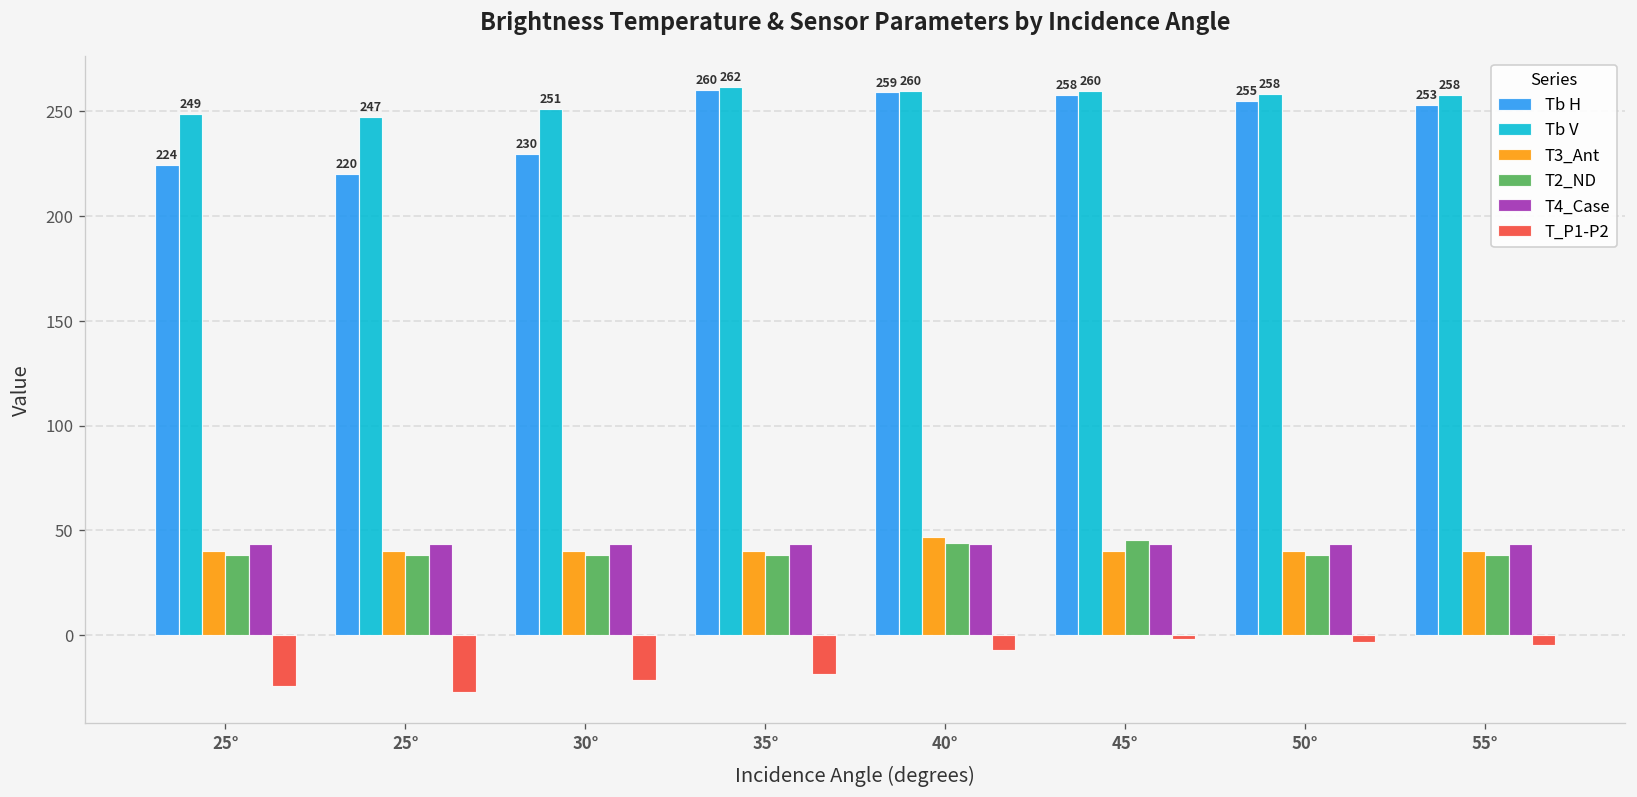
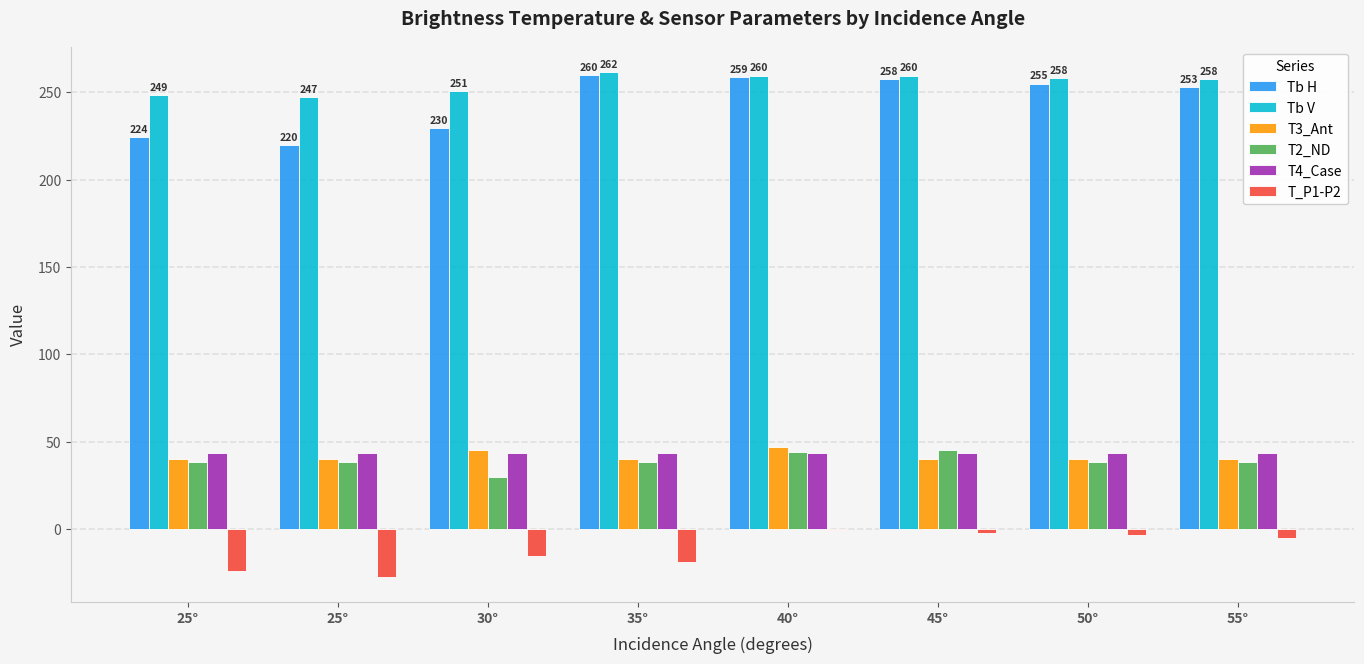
  {
    "T3_Ant": {
-     "30°": 40,
+     "30°": 45,
      "35°": 40,
      "40°": 47,
      "45°": 40,
      "50°": 40,
      "55°": 40
    },
    "T2_ND": {
-     "30°": 38,
+     "30°": 30,
      "35°": 38,
      "40°": 44,
      "45°": 46,
      "50°": 38,
      "55°": 38
    },
    "T4_Case": {
      "30°": 43,
      "35°": 43,
      "40°": 43,
      "45°": 43,
      "50°": 43,
      "55°": 43
    },
    "T_P1-P2": {
-     "30°": -21,
+     "30°": -15,
      "35°": -19,
-     "40°": -7,
+     "40°": -1,
      "45°": -2,
      "50°": -3,
      "55°": -5
    }
  }
